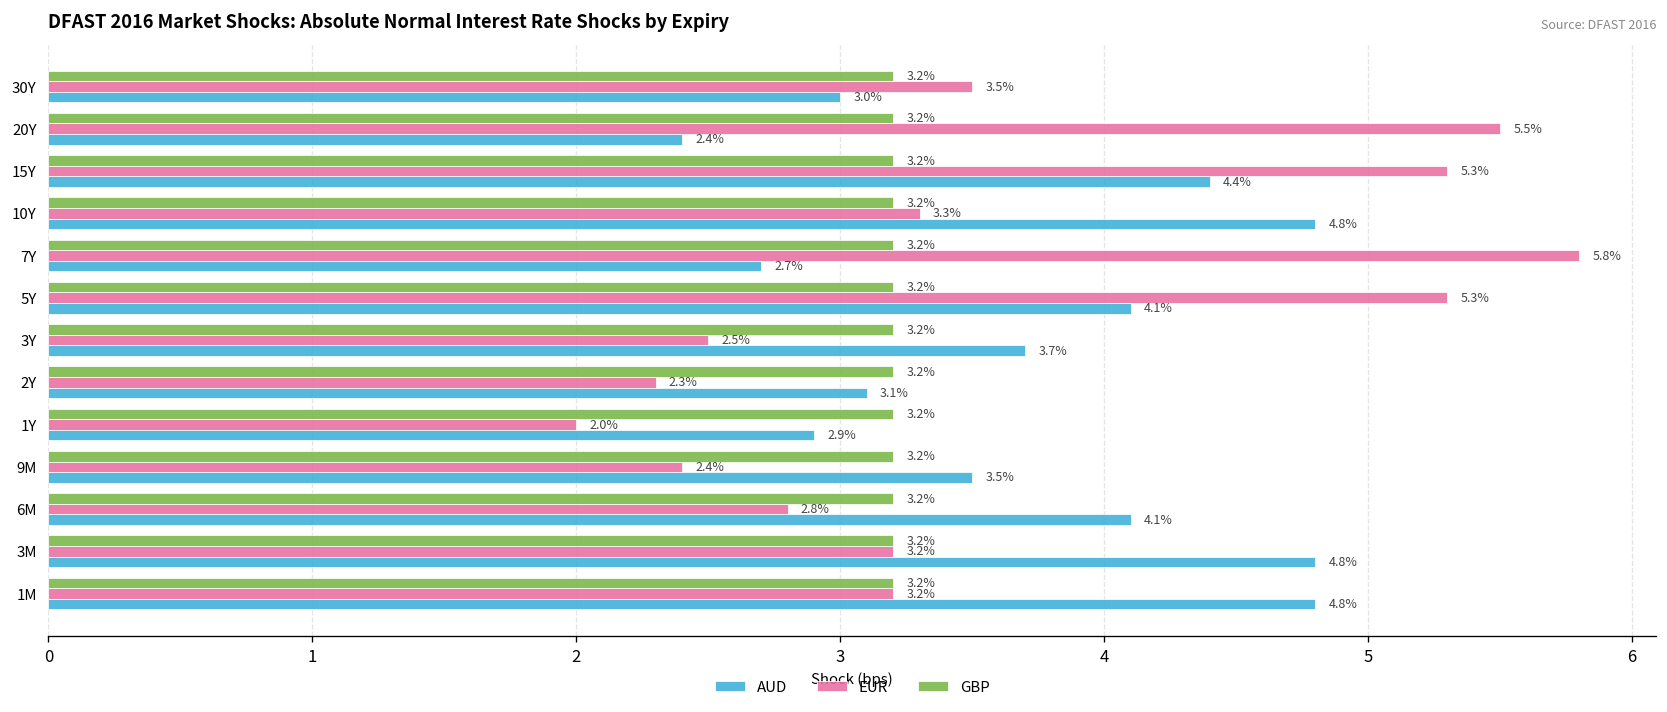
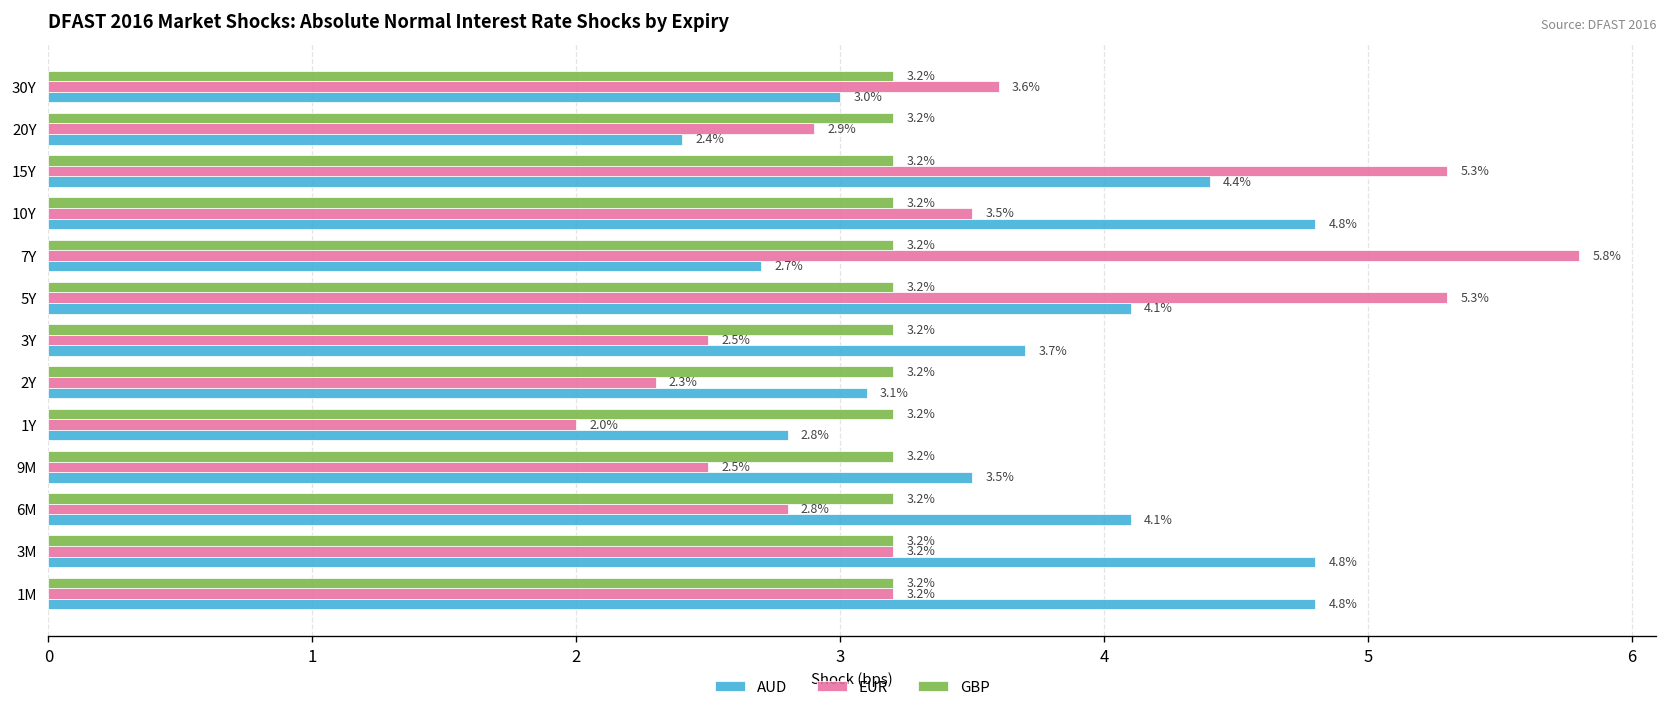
  {
    "AUD": {
      "30Y": "3.0%",
      "20Y": "2.4%",
      "15Y": "4.4%",
      "10Y": "4.8%",
      "7Y": "2.7%",
      "5Y": "4.1%",
      "3Y": "3.7%",
      "2Y": "3.1%",
-     "1Y": "2.9%",
+     "1Y": "2.8%",
      "9M": "3.5%",
      "6M": "4.1%",
      "3M": "4.8%",
      "1M": "4.8%"
    },
    "EUR": {
-     "30Y": "3.5%",
-     "20Y": "5.5%",
+     "30Y": "3.6%",
+     "20Y": "2.9%",
      "15Y": "5.3%",
-     "10Y": "3.3%",
+     "10Y": "3.5%",
      "7Y": "5.8%",
      "5Y": "5.3%",
      "3Y": "2.5%",
      "2Y": "2.3%",
      "1Y": "2.0%",
-     "9M": "2.4%",
+     "9M": "2.5%",
      "6M": "2.8%",
      "3M": "3.2%",
      "1M": "3.2%"
    },
    "GBP": {
      "30Y": "3.2%",
      "20Y": "3.2%",
      "15Y": "3.2%",
      "10Y": "3.2%",
      "7Y": "3.2%",
      "5Y": "3.2%",
      "3Y": "3.2%",
      "2Y": "3.2%",
      "1Y": "3.2%",
      "9M": "3.2%",
      "6M": "3.2%",
      "3M": "3.2%",
      "1M": "3.2%"
    }
  }
